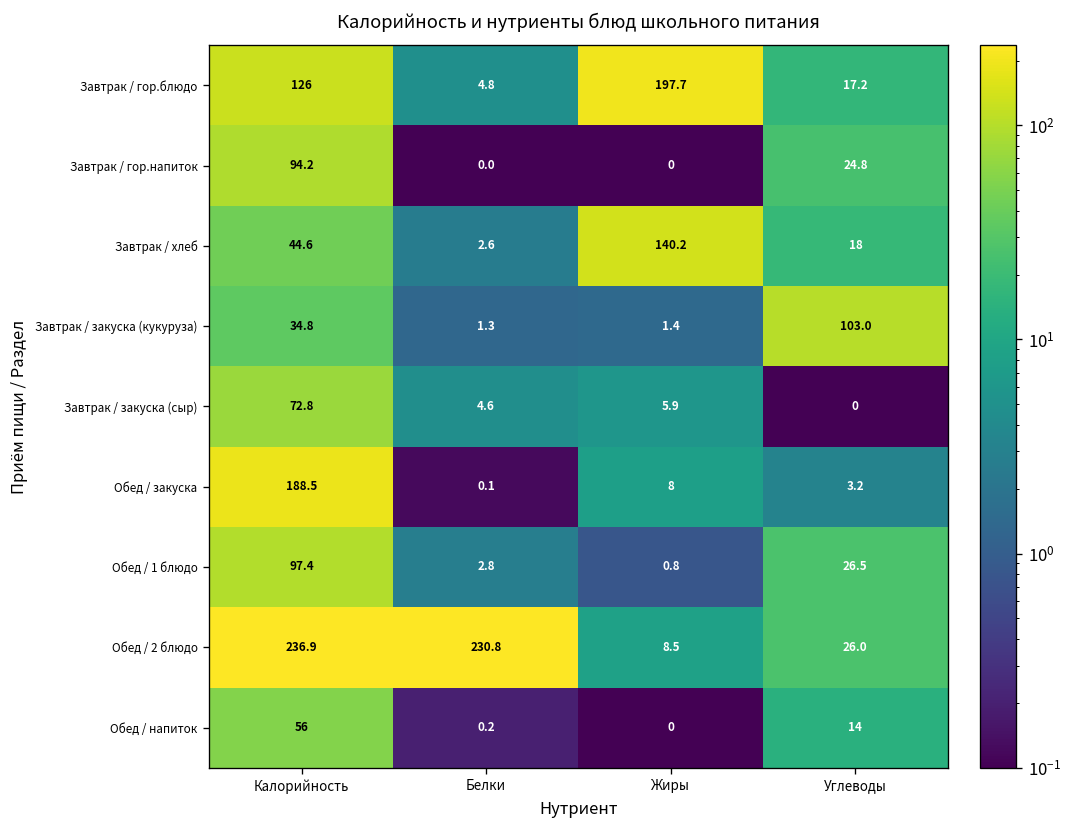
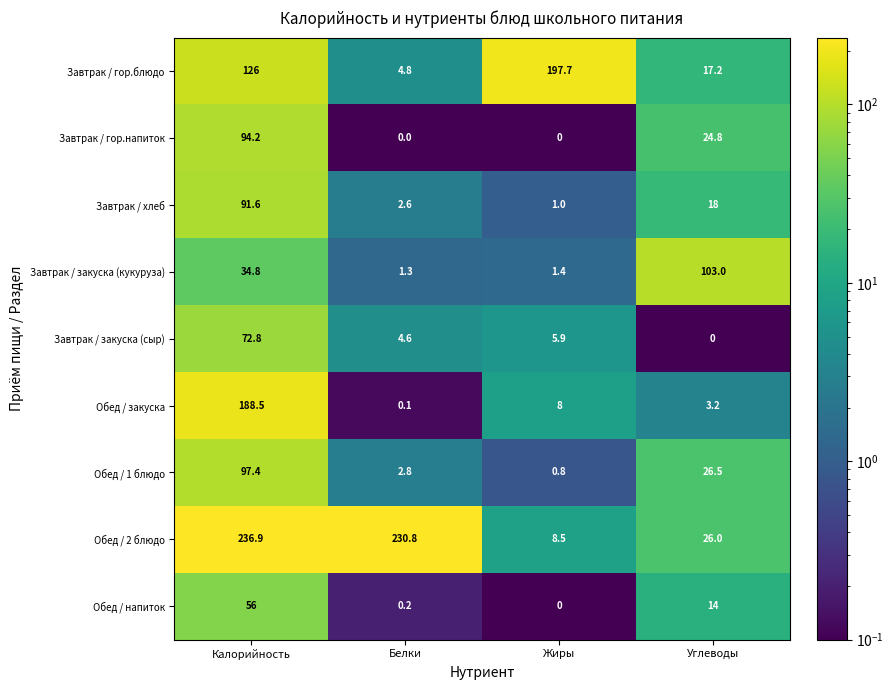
  {
    "Завтрак / гор.блюдо": {
      "Калорийность": 126,
      "Белки": 4.8,
      "Жиры": 197.7,
      "Углеводы": 17.2
    },
    "Завтрак / гор.напиток": {
      "Калорийность": 94.2,
      "Белки": 0.0,
      "Жиры": 0,
      "Углеводы": 24.8
    },
    "Завтрак / хлеб": {
-     "Калорийность": 44.6,
+     "Калорийность": 91.6,
      "Белки": 2.6,
-     "Жиры": 140.2,
+     "Жиры": 1.0,
      "Углеводы": 18
    },
    "Завтрак / закуска (кукуруза)": {
      "Калорийность": 34.8,
      "Белки": 1.3,
      "Жиры": 1.4,
      "Углеводы": 103.0
    },
    "Завтрак / закуска (сыр)": {
      "Калорийность": 72.8,
      "Белки": 4.6,
      "Жиры": 5.9,
      "Углеводы": 0
    },
    "Обед / закуска": {
      "Калорийность": 188.5,
      "Белки": 0.1,
      "Жиры": 8,
      "Углеводы": 3.2
    },
    "Обед / 1 блюдо": {
      "Калорийность": 97.4,
      "Белки": 2.8,
      "Жиры": 0.8,
      "Углеводы": 26.5
    },
    "Обед / 2 блюдо": {
      "Калорийность": 236.9,
      "Белки": 230.8,
      "Жиры": 8.5,
      "Углеводы": 26.0
    },
    "Обед / напиток": {
      "Калорийность": 56,
      "Белки": 0.2,
      "Жиры": 0,
      "Углеводы": 14
    }
  }
